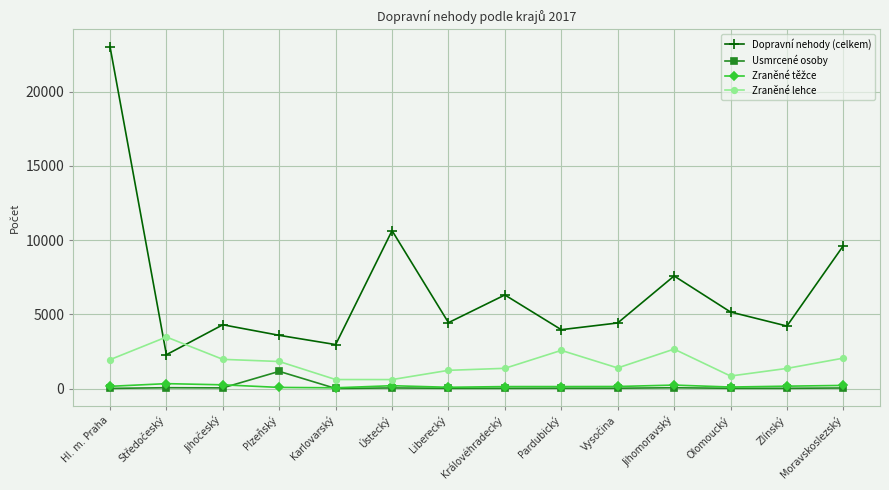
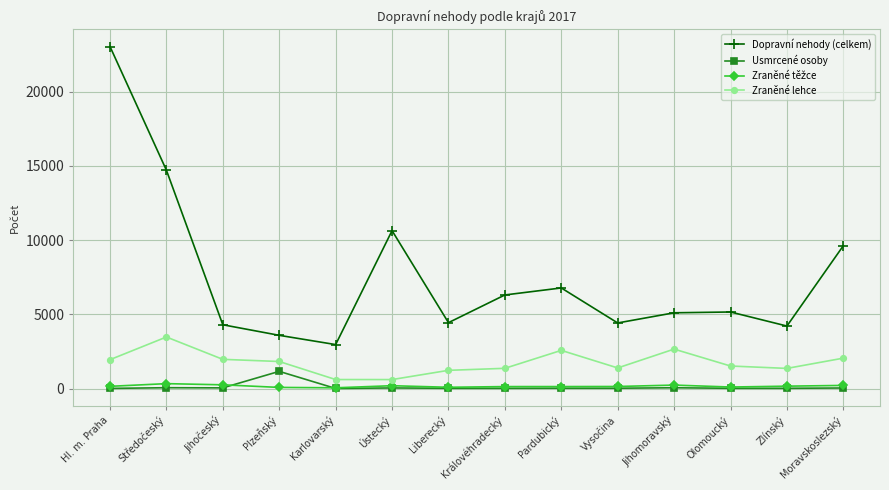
  {
    "Dopravní nehody (celkem)": {
      "Hl. m. Praha": 23000,
-     "Středočeský": 2300,
+     "Středočeský": 14700,
      "Jihočeský": 4300,
      "Plzeňský": 3600,
      "Karlovarský": 3000,
      "Ústecký": 10600,
      "Liberecký": 4400,
      "Královéhradecký": 6300,
-     "Pardubický": 4000,
+     "Pardubický": 6800,
      "Vysočina": 4400,
-     "Jihomoravský": 7600,
+     "Jihomoravský": 5100,
      "Olomoucký": 5200,
      "Zlínský": 4200,
      "Moravskoslezský": 9600
    },
    "Usmrcené osoby": {
      "Středočeský": 100,
      "Jihočeský": 100,
      "Plzeňský": 1200,
      "Jihomoravský": 100,
      "Moravskoslezský": 0
    },
    "Zraněné těžce": {
      "Středočeský": 300,
      "Jihočeský": 300,
      "Plzeňský": 100,
      "Jihomoravský": 200,
      "Moravskoslezský": 200
    },
    "Zraněné lehce": {
      "Hl. m. Praha": 2000,
      "Středočeský": 3500,
      "Jihočeský": 2000,
      "Plzeňský": 1800,
      "Karlovarský": 600,
      "Ústecký": 600,
      "Liberecký": 1200,
      "Královéhradecký": 1400,
      "Pardubický": 2600,
      "Vysočina": 1400,
      "Jihomoravský": 2700,
-     "Olomoucký": 900,
+     "Olomoucký": 1500,
      "Zlínský": 1400,
      "Moravskoslezský": 2100
    }
  }
